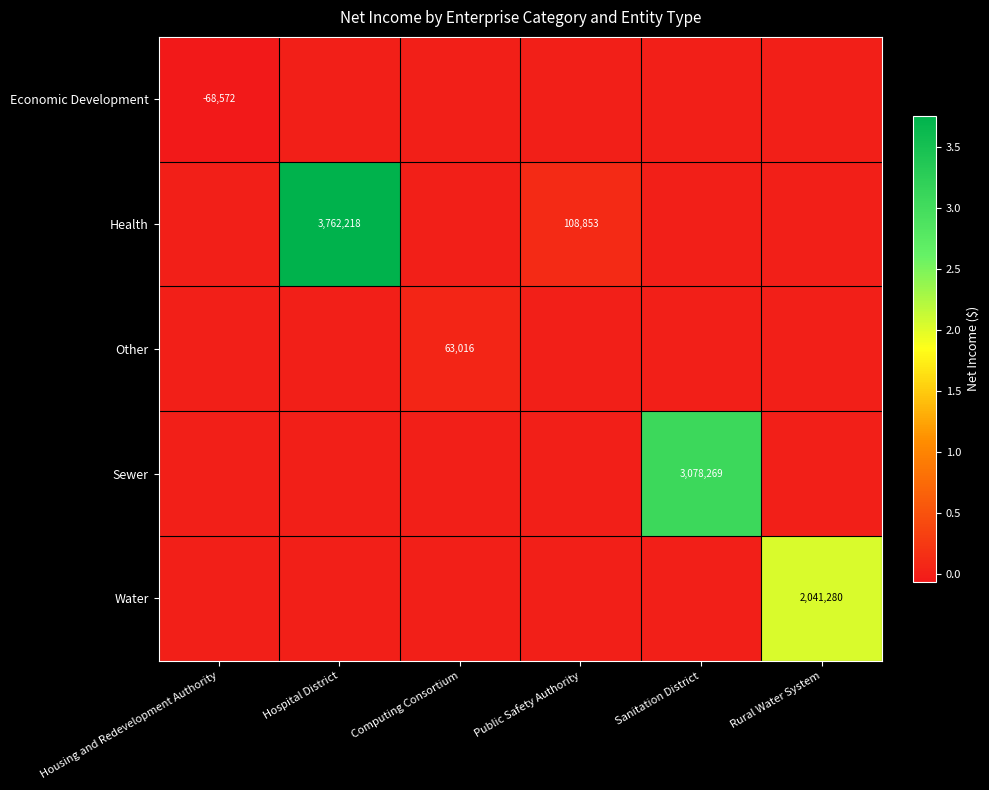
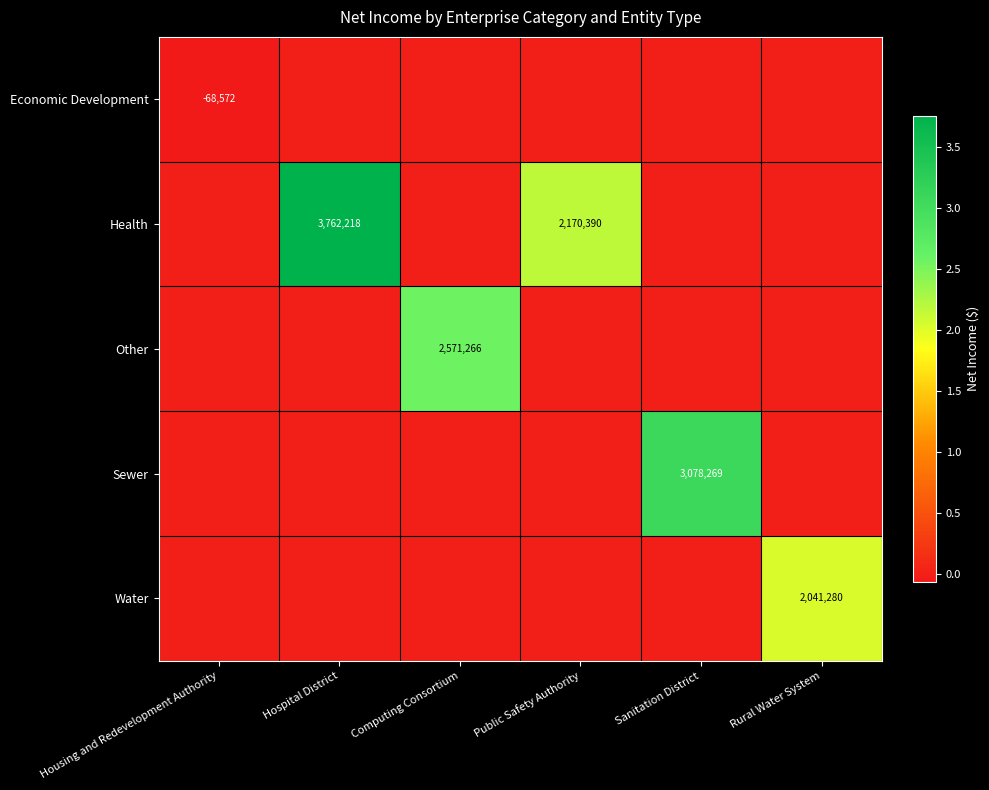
  {
    "Economic Development": {
      "Housing and Redevelopment Authority": "-68,572"
    },
    "Health": {
      "Hospital District": "3,762,218",
-     "Public Safety Authority": "108,853"
+     "Public Safety Authority": "2,170,390"
    },
    "Other": {
-     "Computing Consortium": "63,016"
+     "Computing Consortium": "2,571,266"
    },
    "Sewer": {
      "Sanitation District": "3,078,269"
    },
    "Water": {
      "Rural Water System": "2,041,280"
    }
  }
